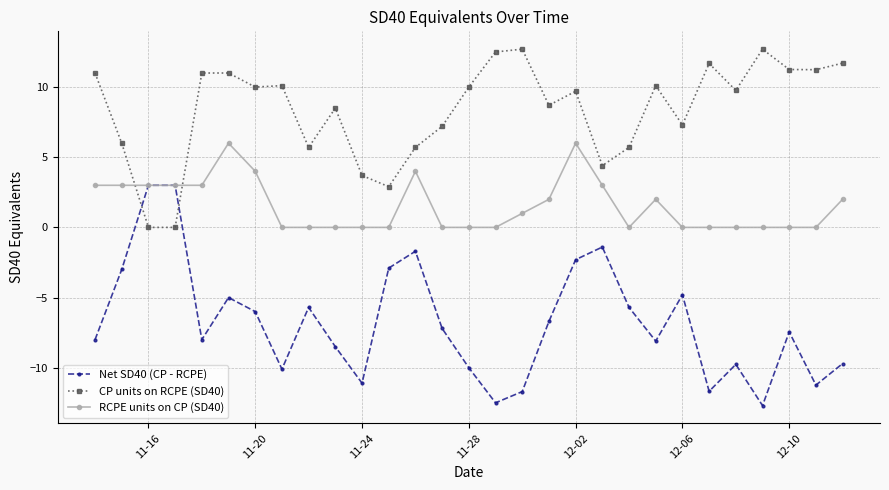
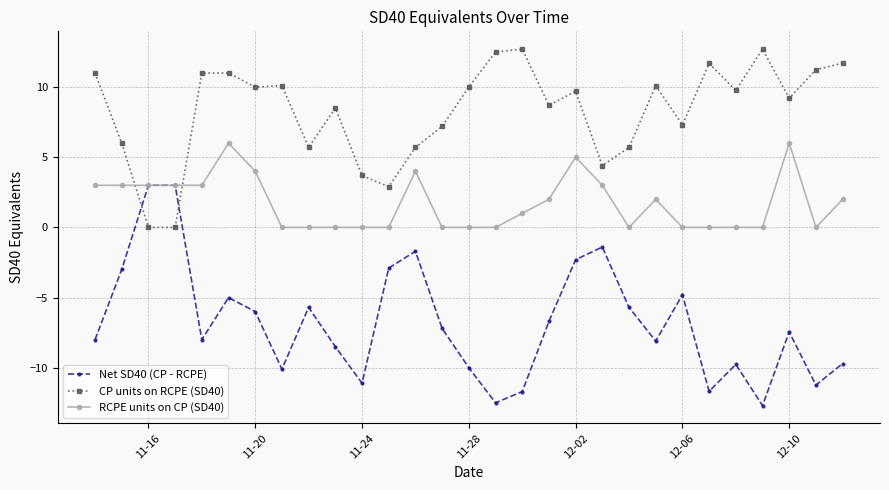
  {
    "Net SD40 (CP - RCPE)": {
      "11-20": -6.0,
      "11-24": -11.1,
      "11-28": -10.0,
      "12-02": -2.3,
      "12-06": -4.8,
      "12-10": -7.5
    },
    "CP units on RCPE (SD40)": {
      "11-16": 0.0,
      "11-20": 10.0,
      "11-24": 3.7,
      "11-28": 10.0,
      "12-02": 9.7,
      "12-06": 7.3,
-     "12-10": 11.3
+     "12-10": 9.2
    },
    "RCPE units on CP (SD40)": {
      "11-20": 4,
      "11-24": 0,
      "11-28": 0,
-     "12-02": 6,
+     "12-02": 5,
      "12-06": 0,
-     "12-10": 0
+     "12-10": 6
    }
  }
